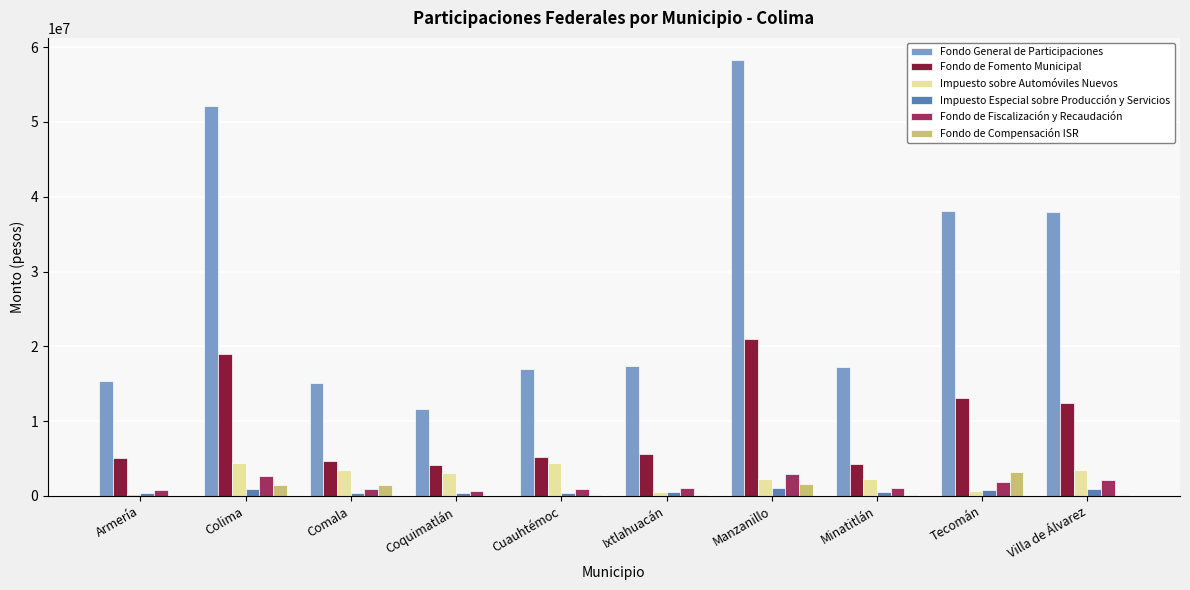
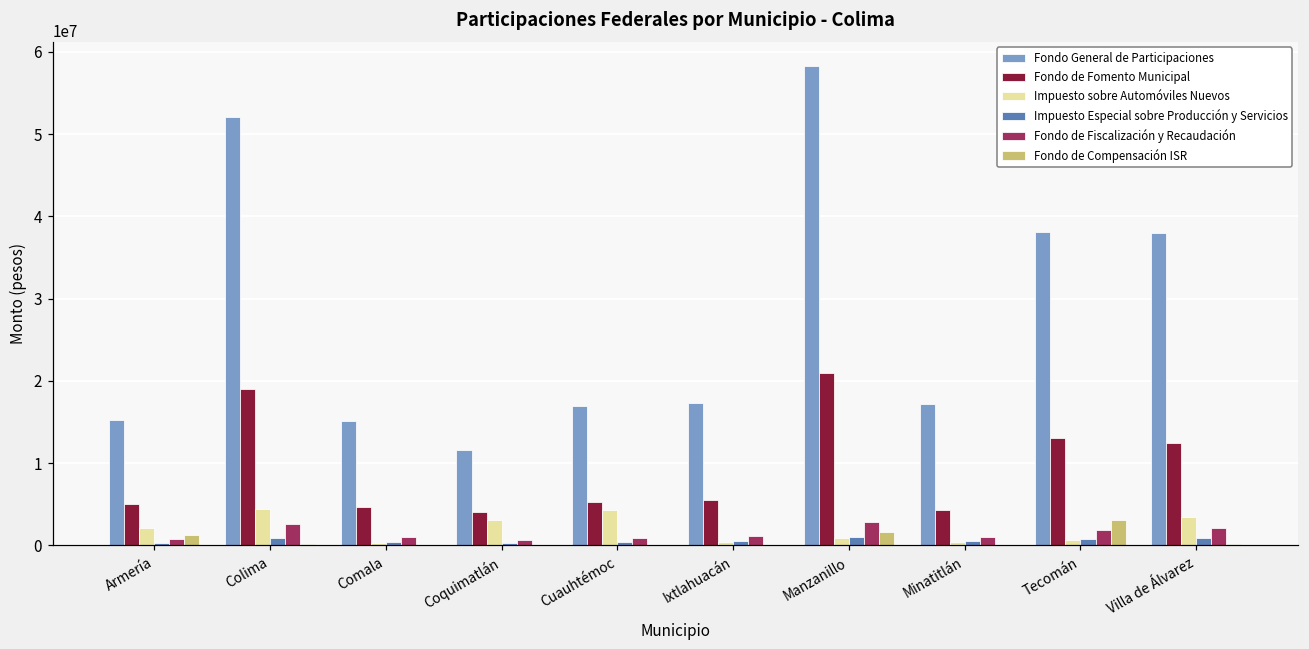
  {
    "Impuesto sobre Automóviles Nuevos": {
-     "Armería": 0,
+     "Armería": 2000000,
      "Colima": 4000000,
-     "Comala": 3000000,
+     "Comala": 0,
      "Coquimatlán": 3000000,
      "Cuauhtémoc": 4000000,
      "Ixtlahuacán": 0,
-     "Manzanillo": 2000000,
-     "Minatitlán": 2000000,
+     "Manzanillo": 1000000,
+     "Minatitlán": 0,
      "Tecomán": 1000000,
      "Villa de Álvarez": 3000000
    },
    "Fondo de Compensación ISR": {
-     "Armería": 0,
-     "Colima": 1000000,
-     "Comala": 1000000,
+     "Armería": 1000000,
+     "Colima": 0,
+     "Comala": 0,
      "Manzanillo": 2000000,
      "Tecomán": 3000000
    }
  }
